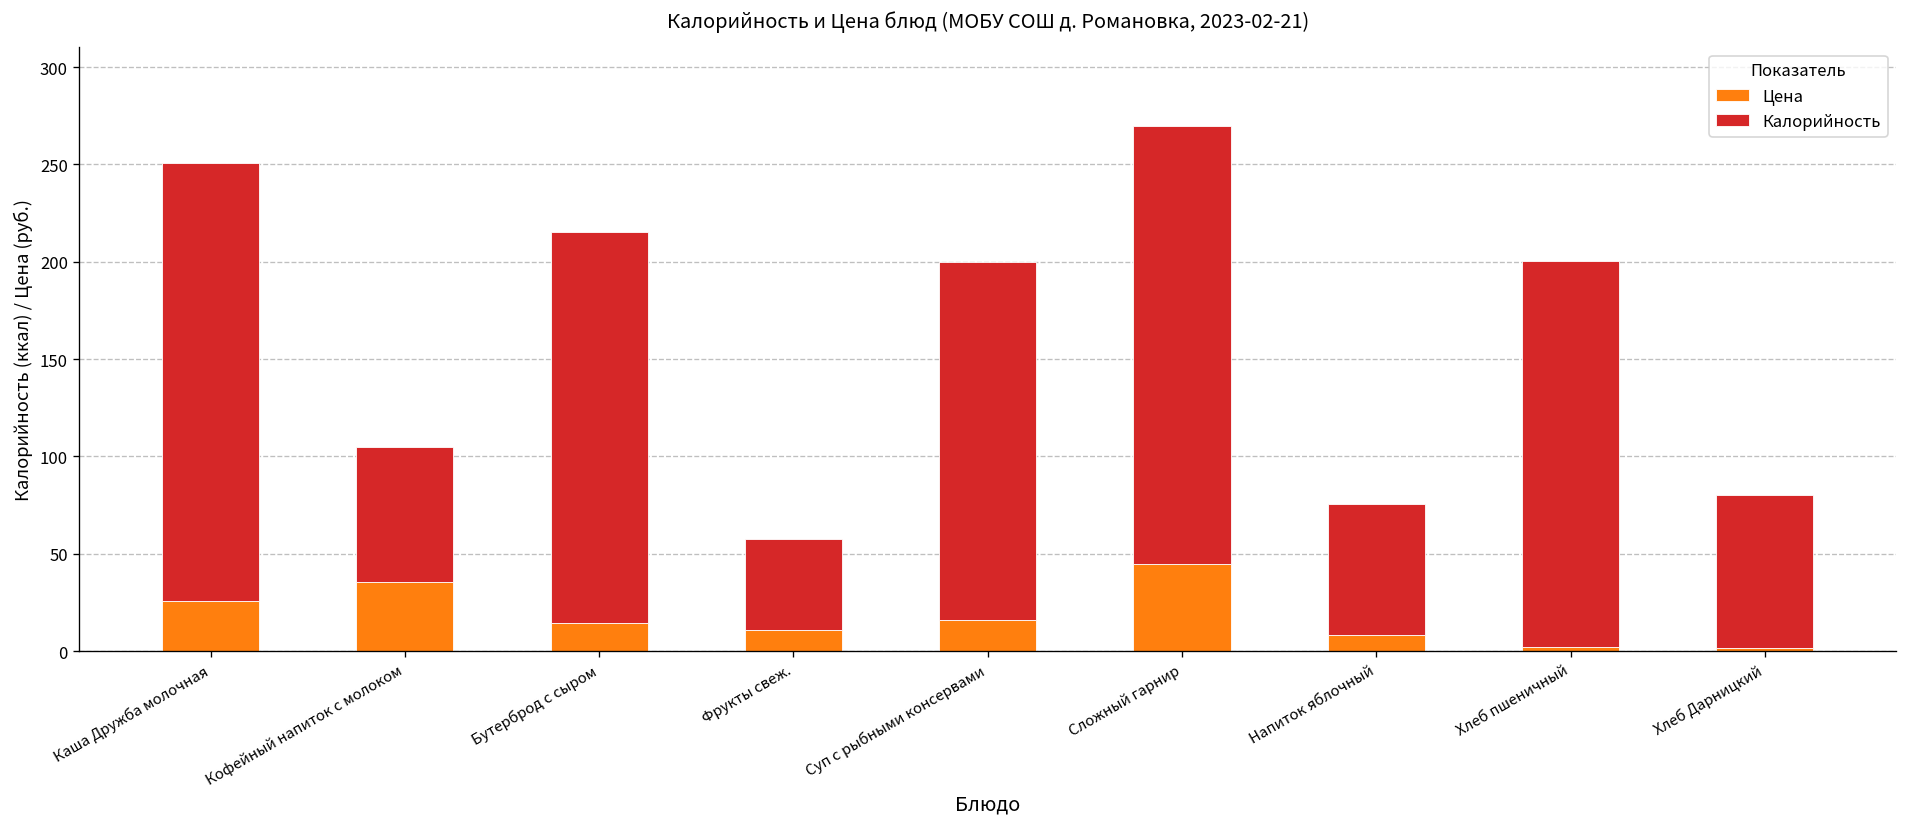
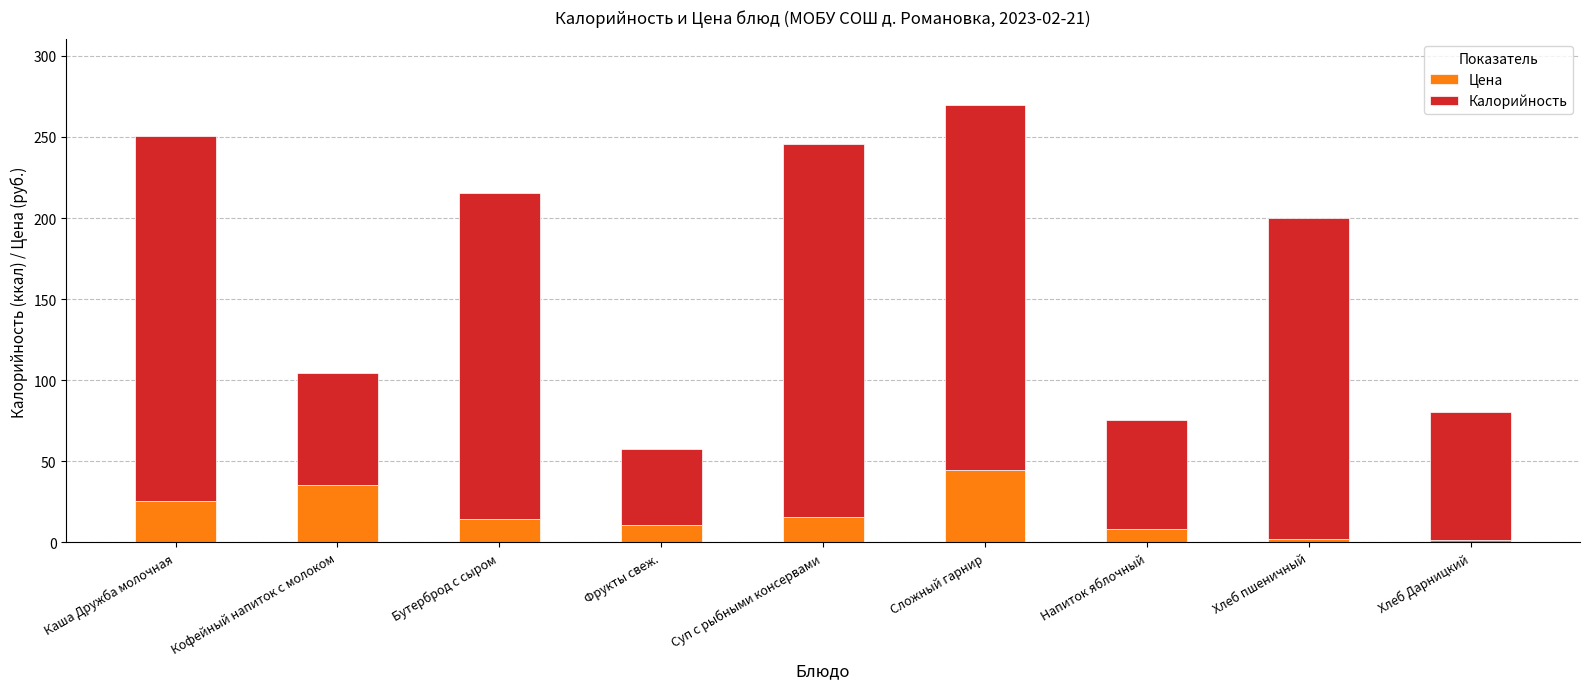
  {
    "Цена": {
      "Каша Дружба молочная": 26,
      "Кофейный напиток с молоком": 36,
      "Бутерброд с сыром": 14,
      "Фрукты свеж.": 11,
      "Суп с рыбными консервами": 16,
      "Сложный гарнир": 45,
      "Напиток яблочный": 8,
      "Хлеб пшеничный": 2
    },
    "Калорийность": {
      "Каша Дружба молочная": 225,
      "Кофейный напиток с молоком": 69,
      "Бутерброд с сыром": 201,
      "Фрукты свеж.": 47,
-     "Суп с рыбными консервами": 184,
+     "Суп с рыбными консервами": 230,
      "Сложный гарнир": 225,
      "Напиток яблочный": 67,
      "Хлеб пшеничный": 198,
      "Хлеб Дарницкий": 79
    }
  }
